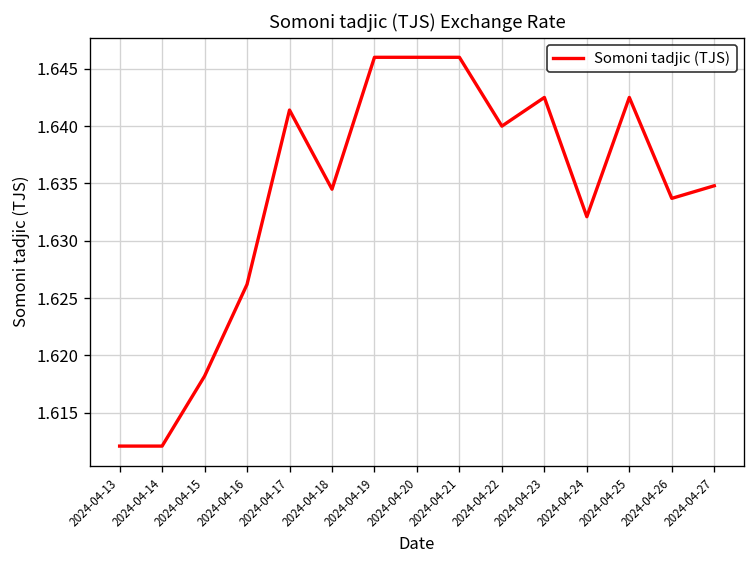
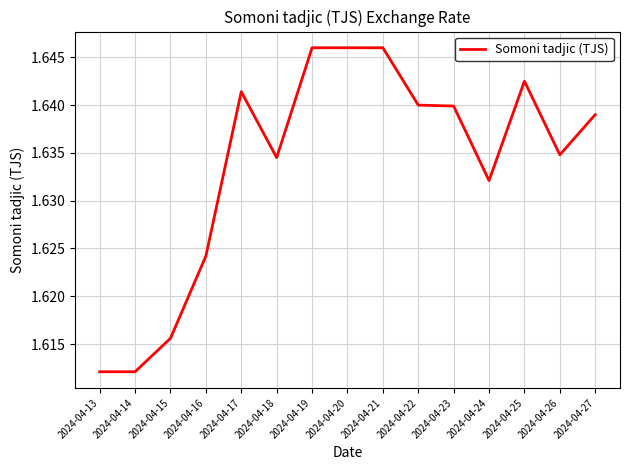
  {
    "2024-04-13": 1.612,
    "2024-04-14": 1.612,
-   "2024-04-15": 1.618,
-   "2024-04-16": 1.626,
+   "2024-04-15": 1.616,
+   "2024-04-16": 1.624,
    "2024-04-17": 1.641,
    "2024-04-18": 1.635,
    "2024-04-19": 1.646,
    "2024-04-20": 1.646,
    "2024-04-21": 1.646,
    "2024-04-22": 1.640,
-   "2024-04-23": 1.643,
+   "2024-04-23": 1.640,
    "2024-04-24": 1.632,
    "2024-04-25": 1.643,
-   "2024-04-26": 1.634,
-   "2024-04-27": 1.635
+   "2024-04-26": 1.635,
+   "2024-04-27": 1.639
  }
